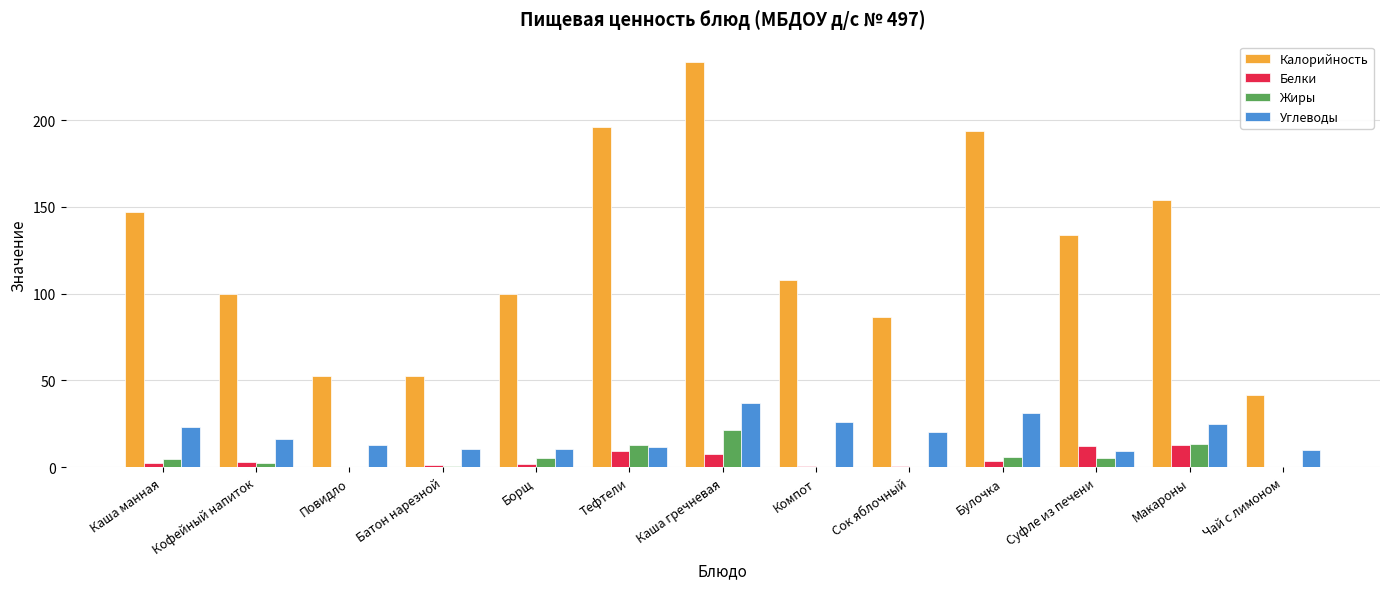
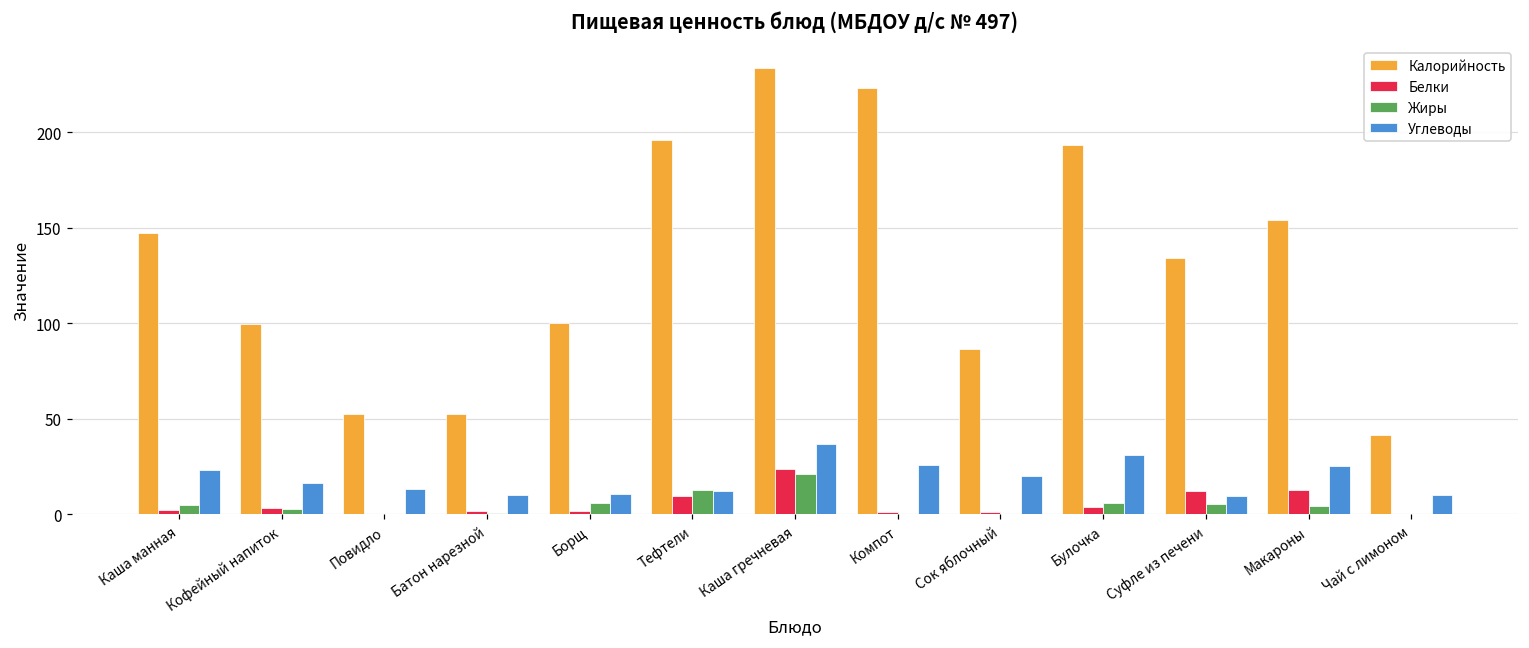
  {
    "Калорийность": {
      "Каша манная": 147,
      "Кофейный напиток": 100,
      "Повидло": 53,
      "Батон нарезной": 52,
      "Борщ": 100,
      "Тефтели": 196,
      "Каша гречневая": 233,
-     "Компот": 108,
+     "Компот": 223,
      "Сок яблочный": 87,
      "Булочка": 193,
      "Суфле из печени": 134,
      "Макароны": 154,
      "Чай с лимоном": 41
    },
    "Белки": {
      "Каша манная": 2,
      "Кофейный напиток": 3,
      "Батон нарезной": 2,
      "Борщ": 2,
      "Тефтели": 9,
-     "Каша гречневая": 8,
+     "Каша гречневая": 24,
      "Булочка": 4,
      "Суфле из печени": 12,
      "Макароны": 13
    },
    "Жиры": {
      "Каша манная": 5,
      "Кофейный напиток": 3,
      "Повидло": 0,
      "Борщ": 6,
      "Тефтели": 13,
      "Каша гречневая": 21,
      "Компот": 0,
      "Булочка": 6,
      "Суфле из печени": 5,
-     "Макароны": 13
+     "Макароны": 4
    },
    "Углеводы": {
      "Каша манная": 23,
      "Кофейный напиток": 16,
      "Повидло": 13,
      "Батон нарезной": 10,
      "Борщ": 11,
      "Тефтели": 12,
      "Каша гречневая": 37,
      "Компот": 26,
      "Сок яблочный": 20,
      "Булочка": 31,
      "Суфле из печени": 10,
      "Макароны": 25,
      "Чай с лимоном": 10
    }
  }
